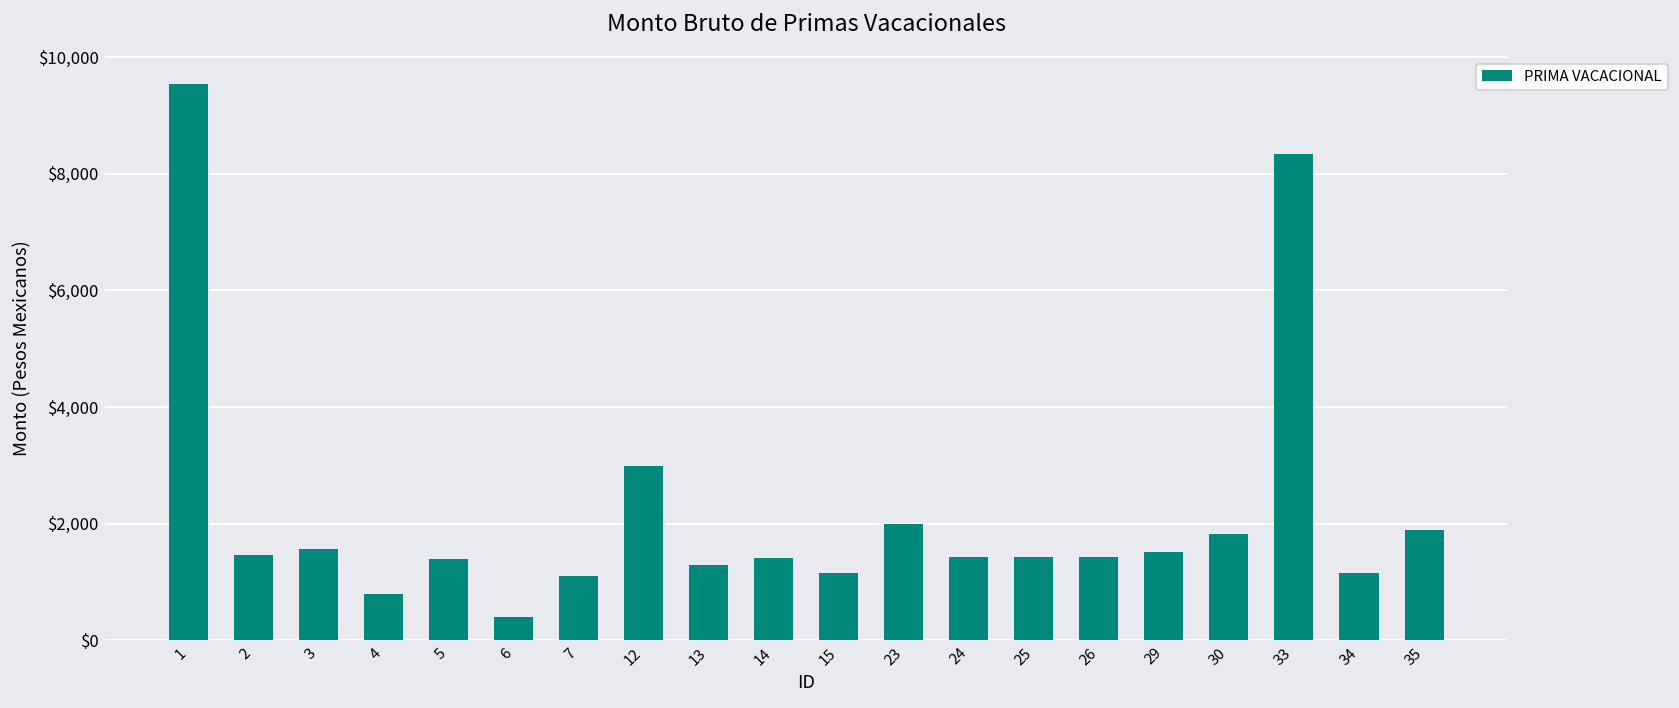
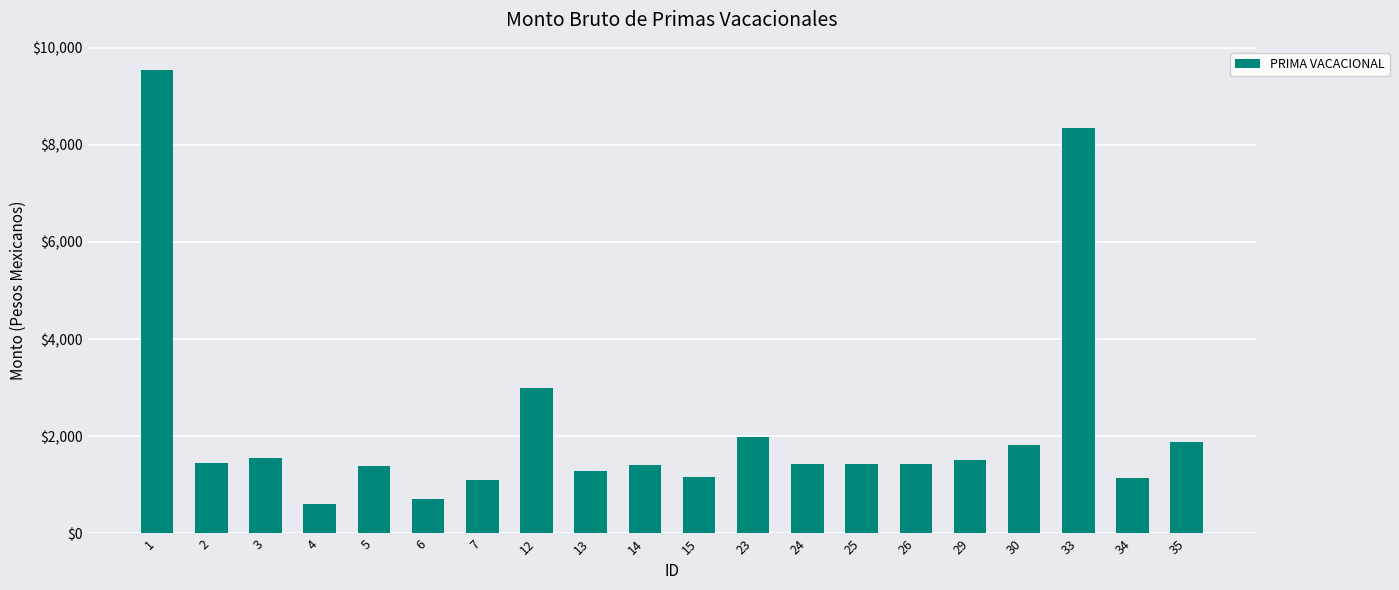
  {
    "1": "$9,500",
    "2": "$1,500",
    "3": "$1,600",
-   "4": "$800",
+   "4": "$600",
    "5": "$1,400",
-   "6": "$400",
+   "6": "$700",
    "7": "$1,100",
    "12": "$3,000",
    "13": "$1,300",
    "14": "$1,400",
    "15": "$1,200",
    "23": "$2,000",
    "24": "$1,400",
    "25": "$1,400",
    "26": "$1,400",
    "29": "$1,500",
    "30": "$1,800",
    "33": "$8,300",
    "34": "$1,100",
    "35": "$1,900"
  }
